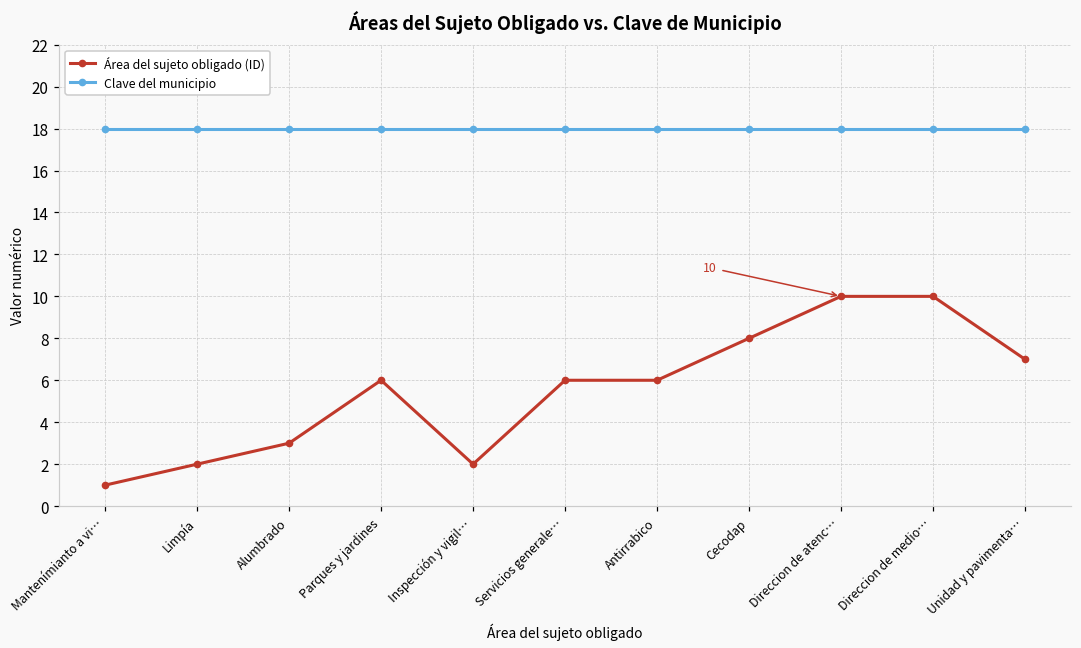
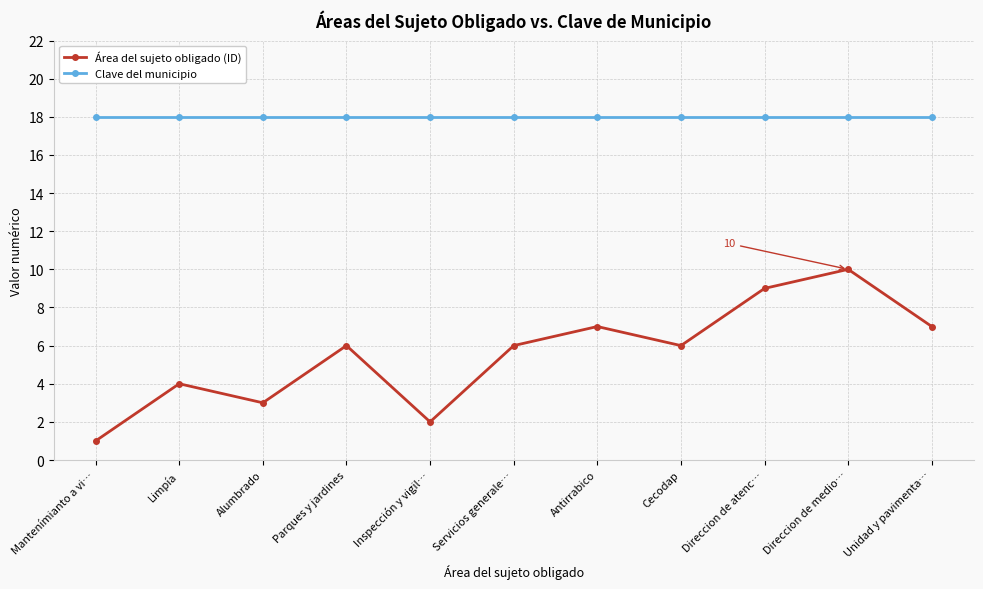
  {
    "Área del sujeto obligado (ID)": {
      "Mantenímianto a vi…": 1,
-     "Limpía": 2,
+     "Limpía": 4,
      "Alumbrado": 3,
      "Parques y jardines": 6,
      "Inspección y vigil…": 2,
      "Servicios generale…": 6,
-     "Antirrabico": 6,
-     "Cecodap": 8,
-     "Direccion de atenc…": 10,
+     "Antirrabico": 7,
+     "Cecodap": 6,
+     "Direccion de atenc…": 9,
      "Unidad y pavimenta…": 7
    },
    "Clave del municipio": {
      "Mantenímianto a vi…": 18,
      "Limpía": 18,
      "Alumbrado": 18,
      "Parques y jardines": 18,
      "Inspección y vigil…": 18,
      "Servicios generale…": 18,
      "Antirrabico": 18,
      "Cecodap": 18,
      "Direccion de atenc…": 18,
      "Direccion de medio…": 18,
      "Unidad y pavimenta…": 18
    }
  }
